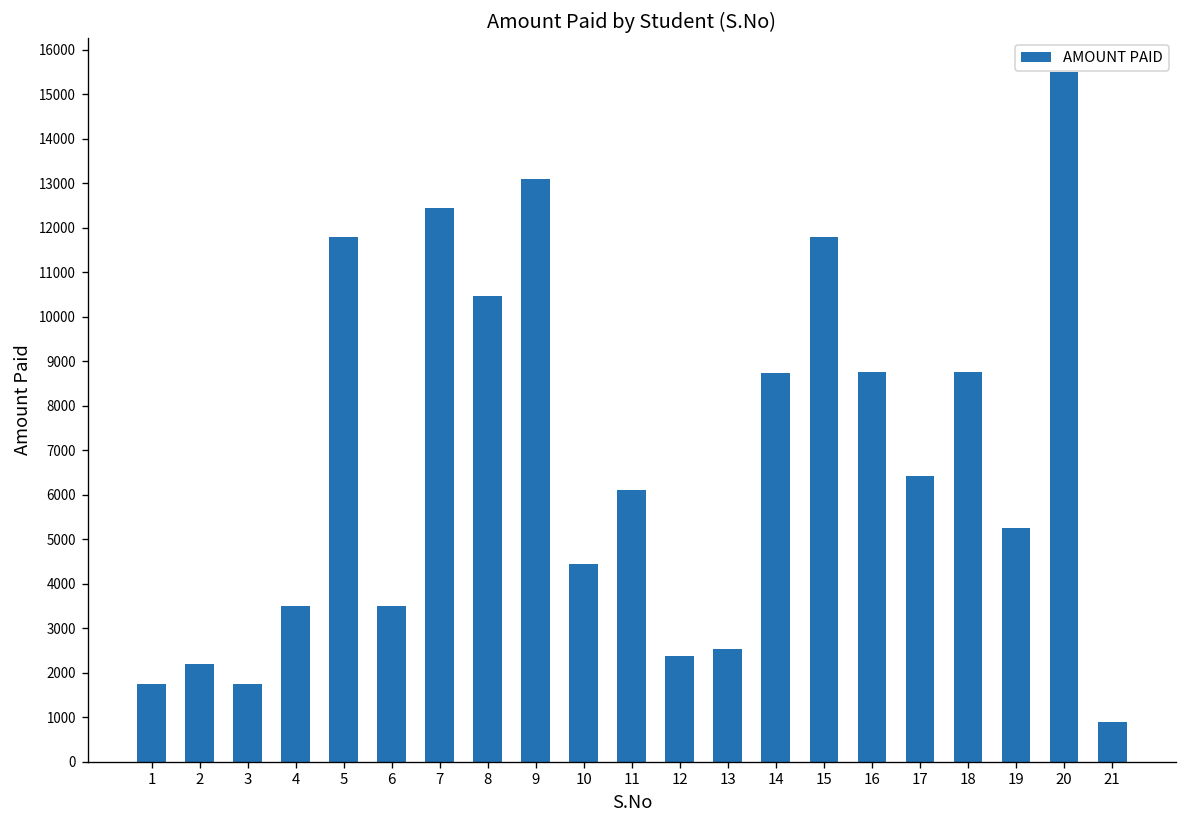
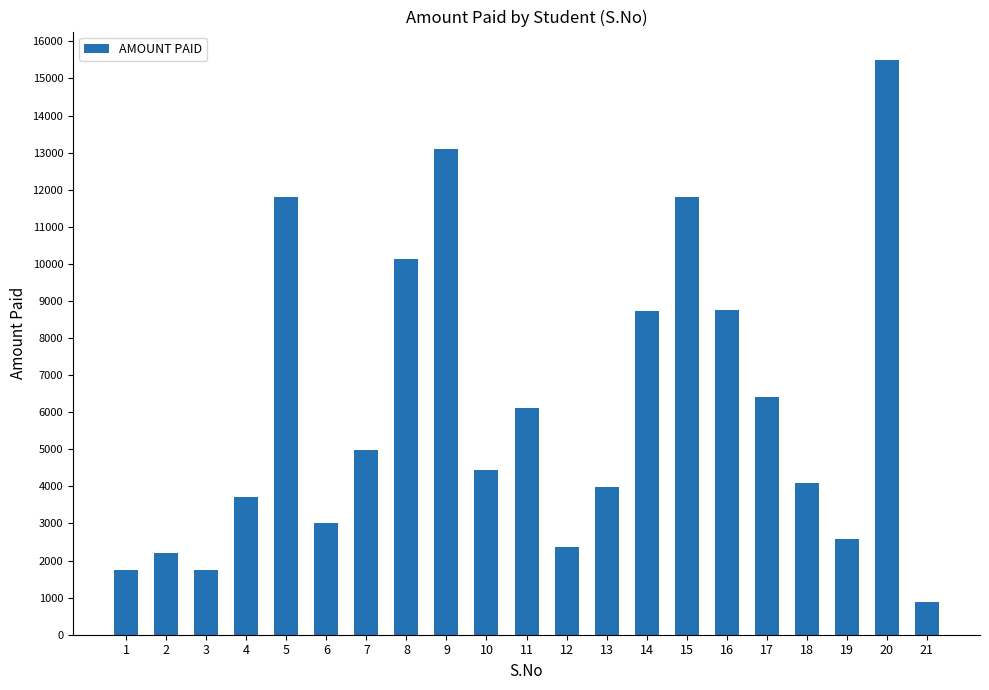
  {
    "1": 1800,
    "2": 2200,
    "3": 1800,
-   "4": 3500,
+   "4": 3700,
    "5": 11800,
-   "6": 3500,
-   "7": 12400,
-   "8": 10500,
+   "6": 3000,
+   "7": 5000,
+   "8": 10100,
    "9": 13100,
    "10": 4400,
    "11": 6100,
    "12": 2400,
-   "13": 2500,
+   "13": 4000,
    "14": 8700,
    "15": 11800,
    "16": 8800,
    "17": 6400,
-   "18": 8800,
-   "19": 5300,
+   "18": 4100,
+   "19": 2600,
    "20": 15500,
    "21": 900
  }
